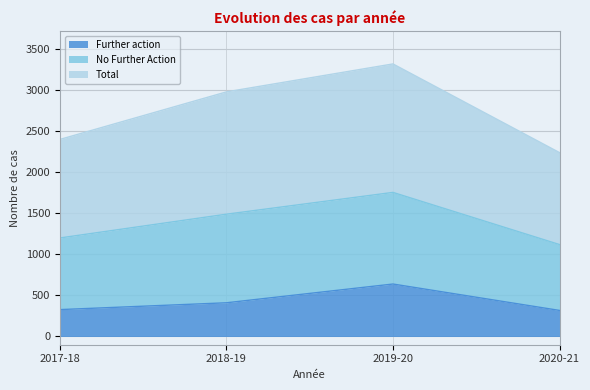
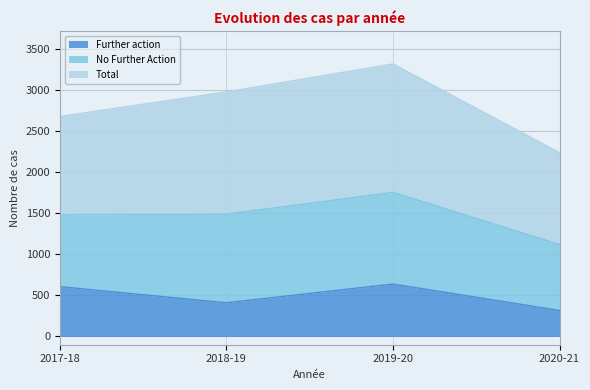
  {
    "Further action": {
-     "2017-18": 300,
+     "2017-18": 600,
      "2018-19": 400,
      "2019-20": 600,
      "2020-21": 300
    }
  }
